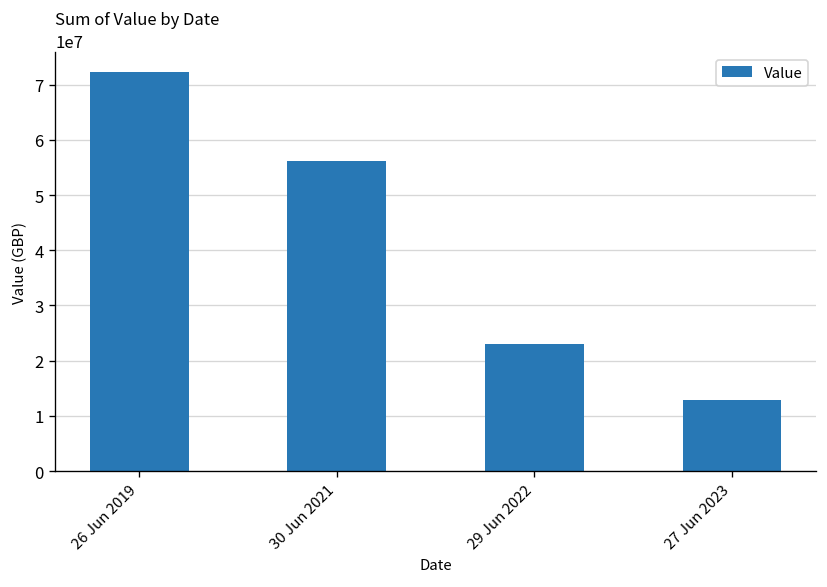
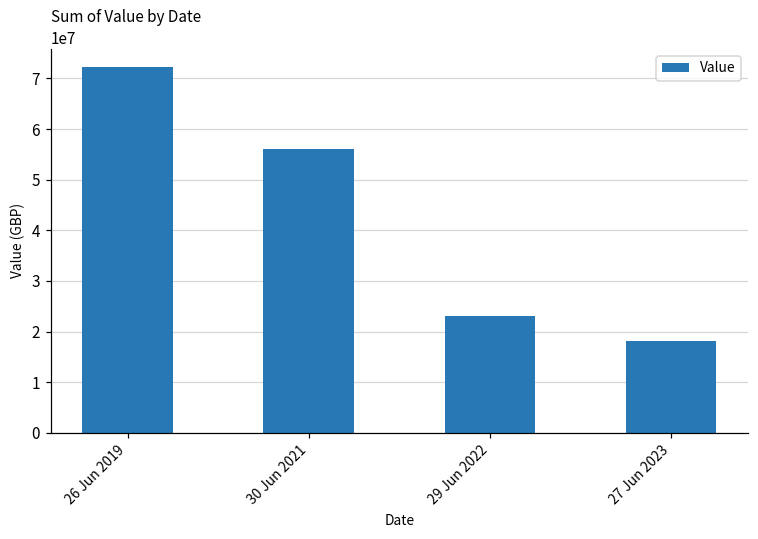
  {
    "26 Jun 2019": 72000000,
    "30 Jun 2021": 56000000,
    "29 Jun 2022": 23000000,
-   "27 Jun 2023": 13000000
+   "27 Jun 2023": 18000000
  }
